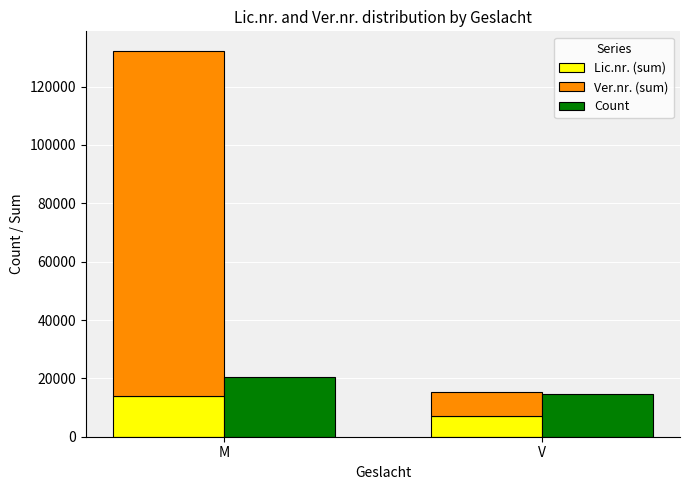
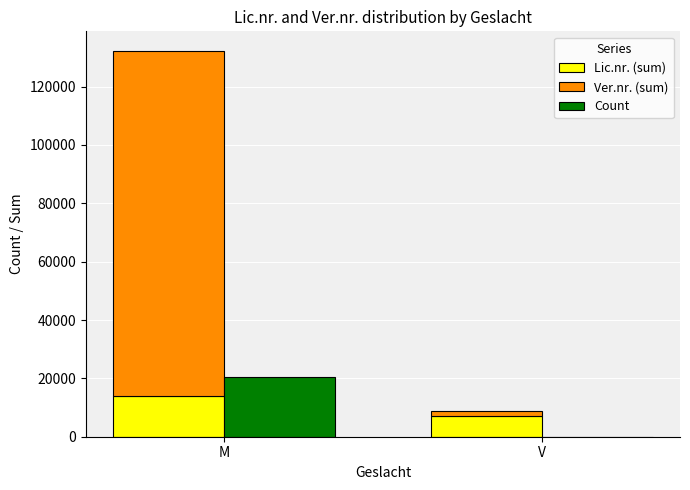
  {
    "Lic.nr. (sum)": {
      "M": 14000,
      "V": 7000
    },
    "Ver.nr. (sum)": {
      "M": 118000,
-     "V": 8000
+     "V": 2000
    },
    "Count": {
      "M": 21000,
-     "V": 15000
+     "V": 0
    }
  }
